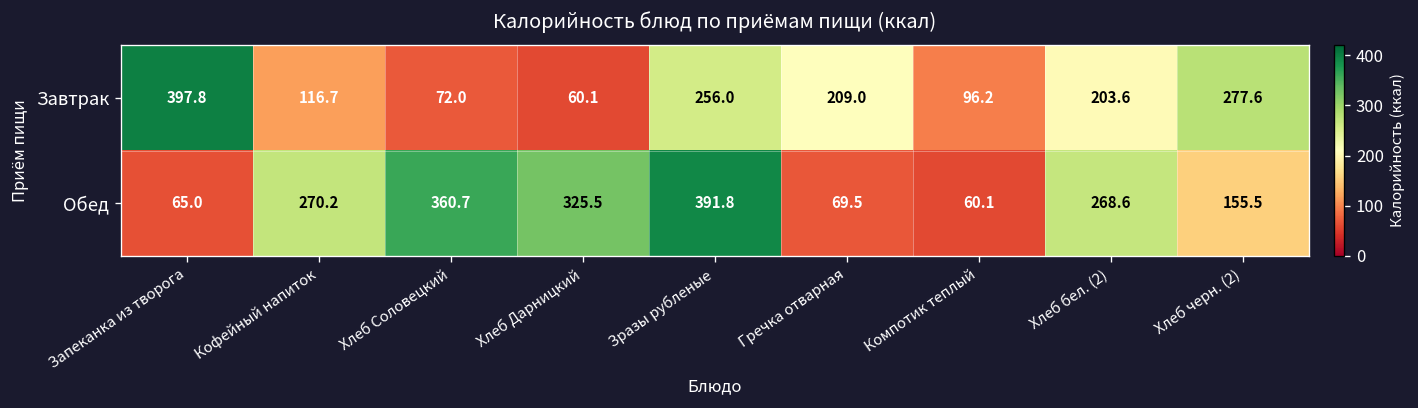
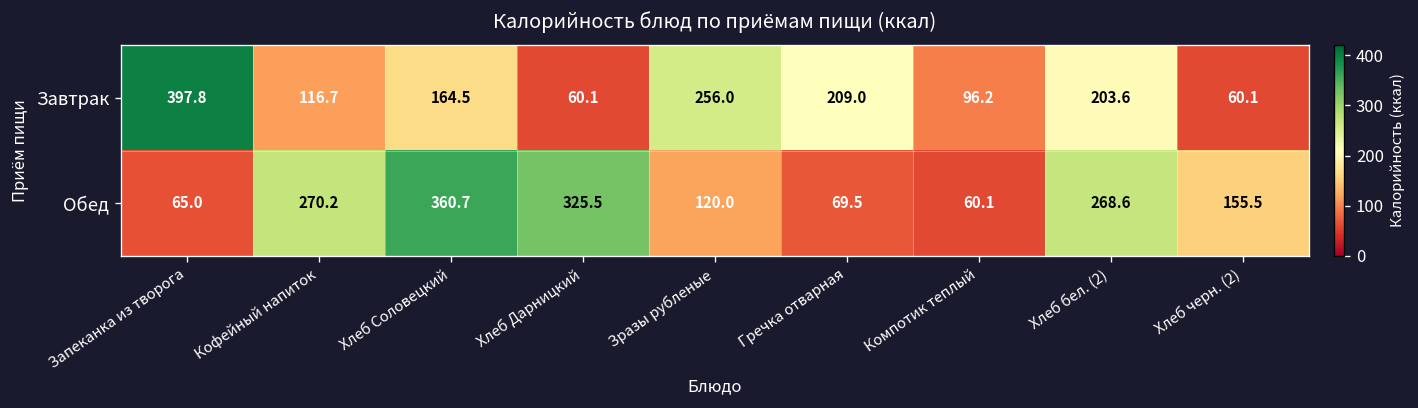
  {
    "Завтрак": {
      "Запеканка из творога": 397.8,
      "Кофейный напиток": 116.7,
-     "Хлеб Соловецкий": 72.0,
+     "Хлеб Соловецкий": 164.5,
      "Хлеб Дарницкий": 60.1,
      "Зразы рубленые": 256.0,
      "Гречка отварная": 209.0,
      "Компотик теплый": 96.2,
      "Хлеб бел. (2)": 203.6,
-     "Хлеб черн. (2)": 277.6
+     "Хлеб черн. (2)": 60.1
    },
    "Обед": {
      "Запеканка из творога": 65.0,
      "Кофейный напиток": 270.2,
      "Хлеб Соловецкий": 360.7,
      "Хлеб Дарницкий": 325.5,
-     "Зразы рубленые": 391.8,
+     "Зразы рубленые": 120.0,
      "Гречка отварная": 69.5,
      "Компотик теплый": 60.1,
      "Хлеб бел. (2)": 268.6,
      "Хлеб черн. (2)": 155.5
    }
  }
